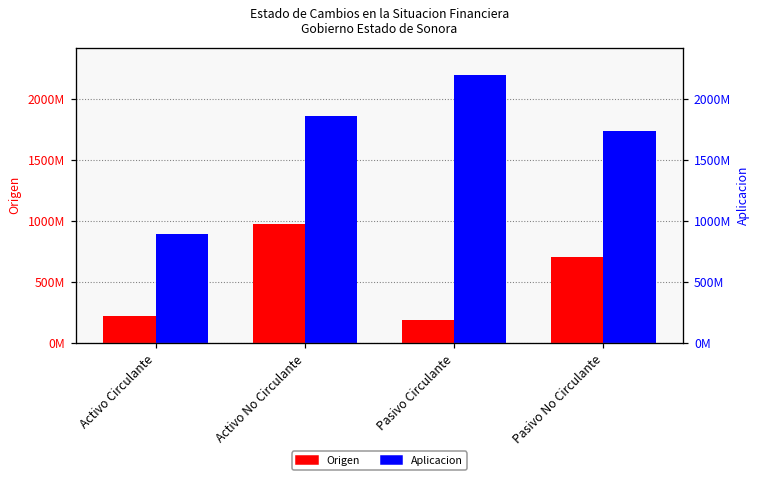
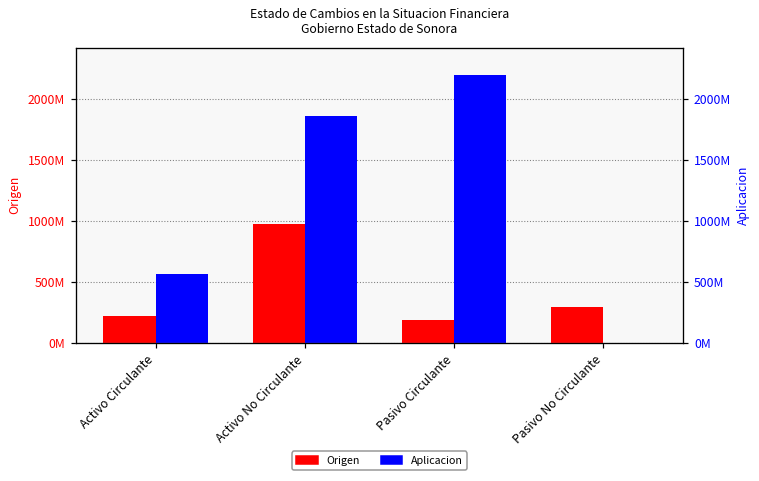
  {
    "Origen": {
      "Activo Circulante": 220000000,
      "Activo No Circulante": 980000000,
      "Pasivo Circulante": 180000000,
-     "Pasivo No Circulante": 700000000
+     "Pasivo No Circulante": 290000000
    },
    "Aplicacion": {
-     "Activo Circulante": 890000000,
+     "Activo Circulante": 560000000,
      "Activo No Circulante": 1860000000,
      "Pasivo Circulante": 2200000000,
-     "Pasivo No Circulante": 1730000000
+     "Pasivo No Circulante": 0
    }
  }
